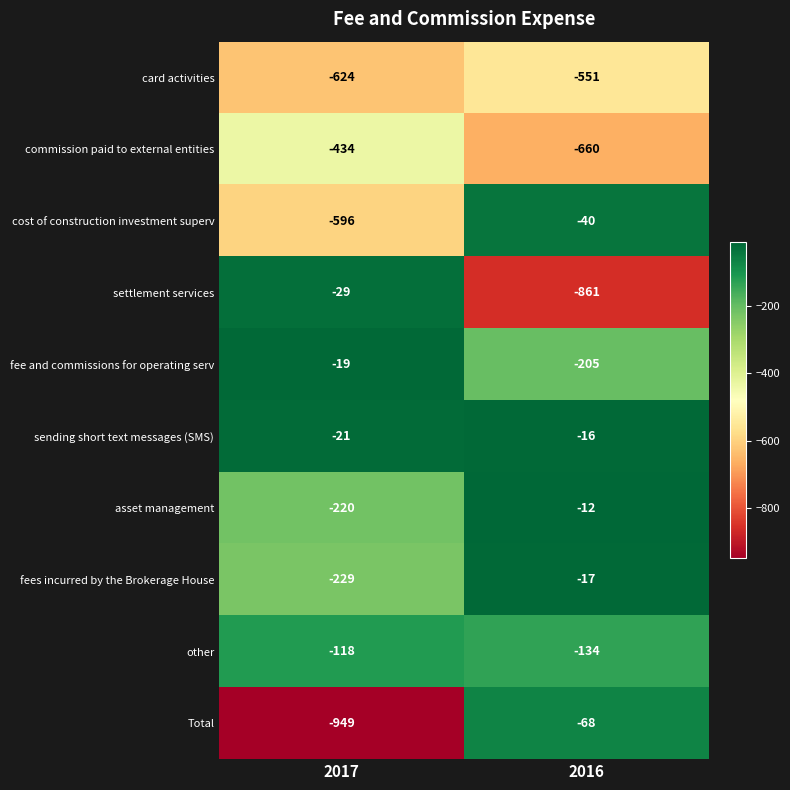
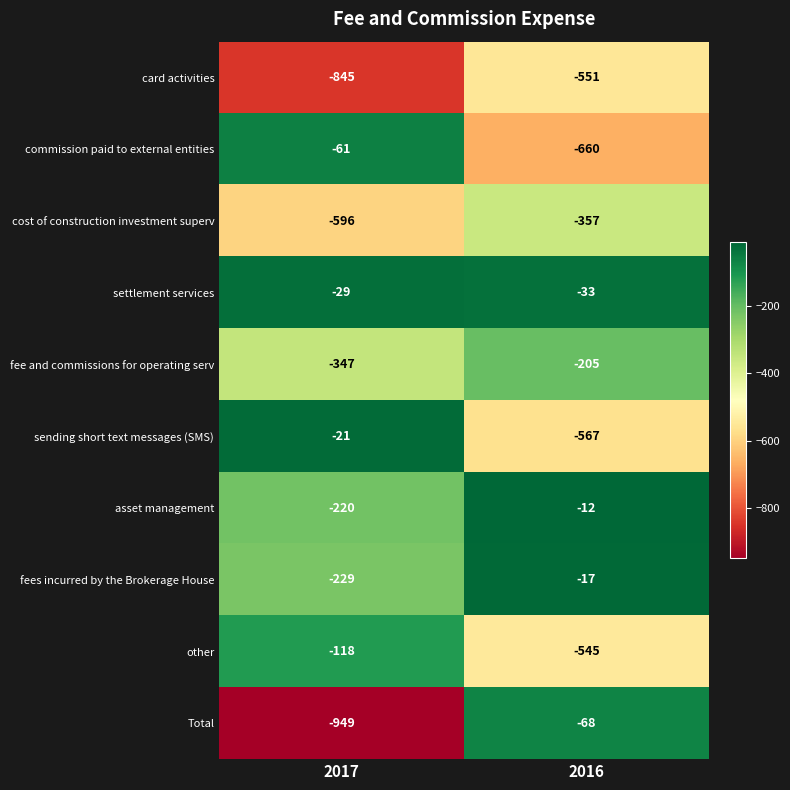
  {
    "card activities": {
-     "2017": -624,
+     "2017": -845,
      "2016": -551
    },
    "commission paid to external entities": {
-     "2017": -434,
+     "2017": -61,
      "2016": -660
    },
    "cost of construction investment superv": {
      "2017": -596,
-     "2016": -40
+     "2016": -357
    },
    "settlement services": {
      "2017": -29,
-     "2016": -861
+     "2016": -33
    },
    "fee and commissions for operating serv": {
-     "2017": -19,
+     "2017": -347,
      "2016": -205
    },
    "sending short text messages (SMS)": {
      "2017": -21,
-     "2016": -16
+     "2016": -567
    },
    "asset management": {
      "2017": -220,
      "2016": -12
    },
    "fees incurred by the Brokerage House": {
      "2017": -229,
      "2016": -17
    },
    "other": {
      "2017": -118,
-     "2016": -134
+     "2016": -545
    },
    "Total": {
      "2017": -949,
      "2016": -68
    }
  }
